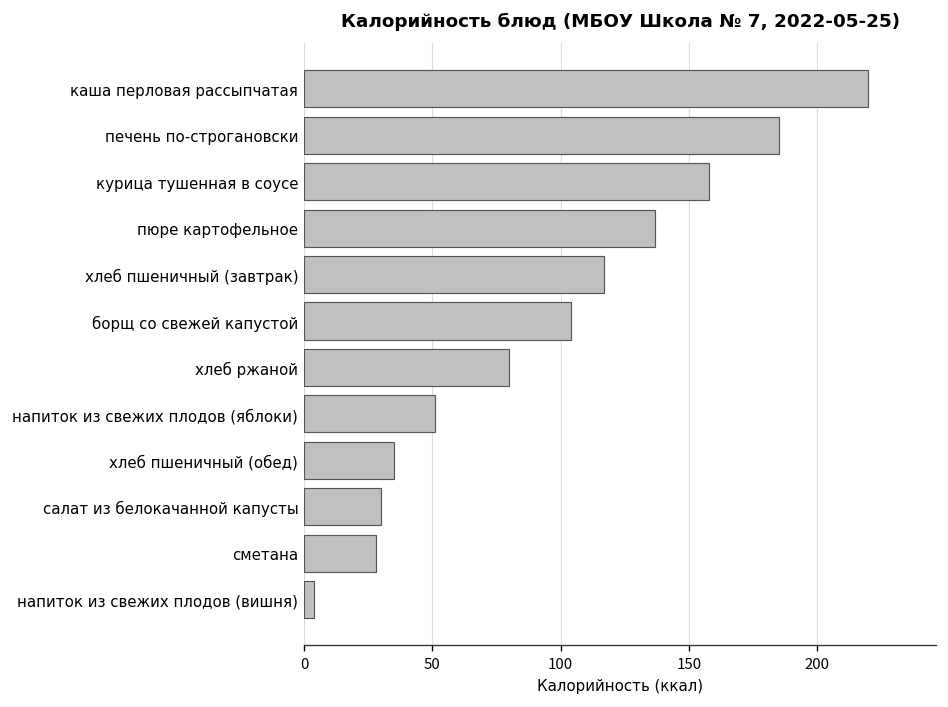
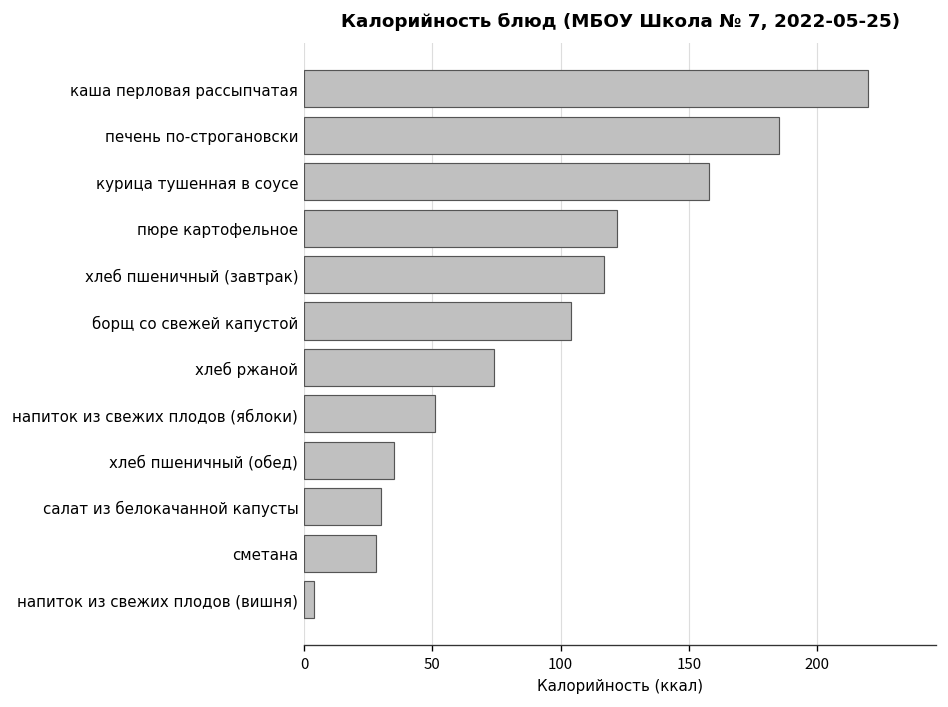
  {
    "каша перловая рассыпчатая": 220,
    "печень по-строгановски": 185,
    "курица тушенная в соусе": 158,
-   "пюре картофельное": 137,
+   "пюре картофельное": 122,
    "хлеб пшеничный (завтрак)": 117,
    "борщ со свежей капустой": 104,
-   "хлеб ржаной": 80,
+   "хлеб ржаной": 74,
    "напиток из свежих плодов (яблоки)": 51,
    "хлеб пшеничный (обед)": 35,
    "салат из белокачанной капусты": 30,
    "сметана": 28,
    "напиток из свежих плодов (вишня)": 4
  }
